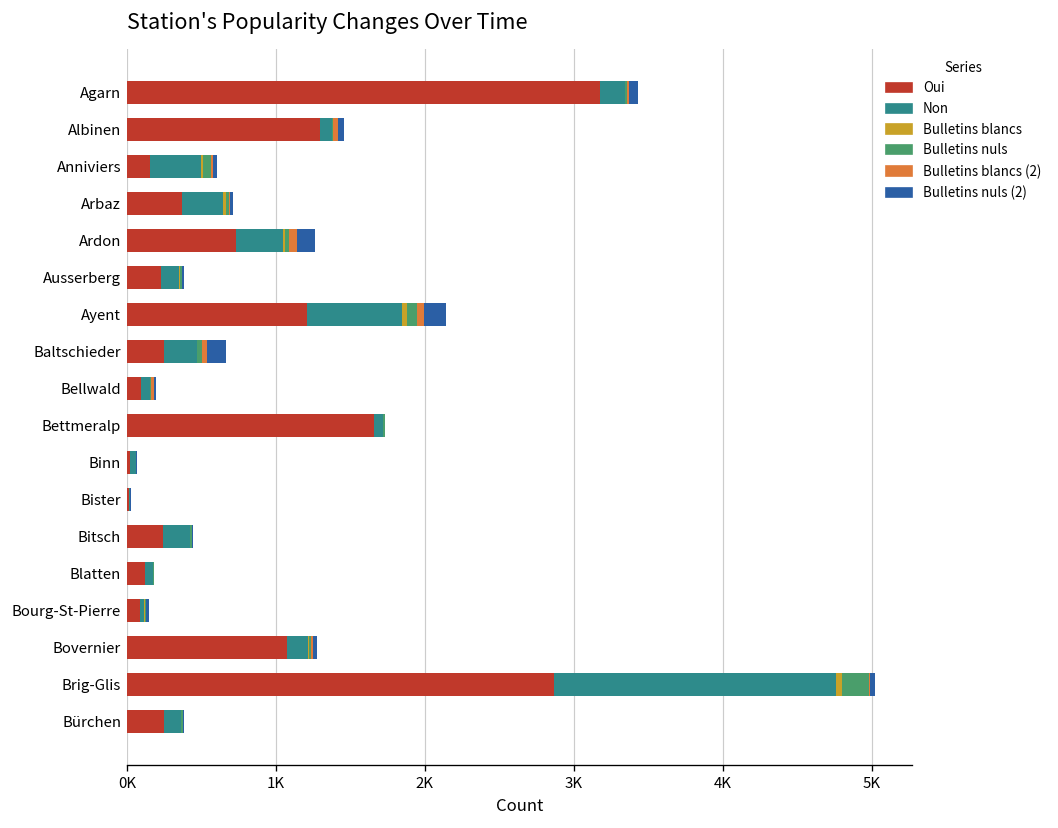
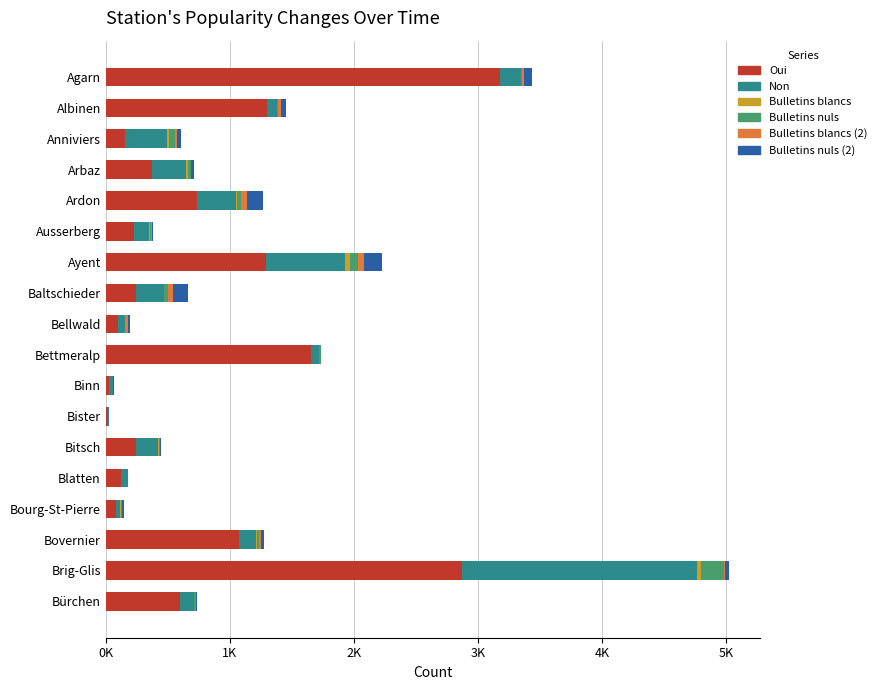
  {
    "Oui": {
      "Agarn": 3180,
      "Albinen": 1300,
      "Anniviers": 150,
      "Arbaz": 370,
      "Ardon": 730,
      "Ausserberg": 230,
-     "Ayent": 1210,
+     "Ayent": 1290,
      "Baltschieder": 250,
      "Bellwald": 100,
      "Bettmeralp": 1660,
      "Binn": 20,
      "Bitsch": 240,
      "Blatten": 120,
      "Bourg-St-Pierre": 90,
      "Bovernier": 1080,
      "Brig-Glis": 2870,
-     "Bürchen": 250
+     "Bürchen": 600
    }
  }
